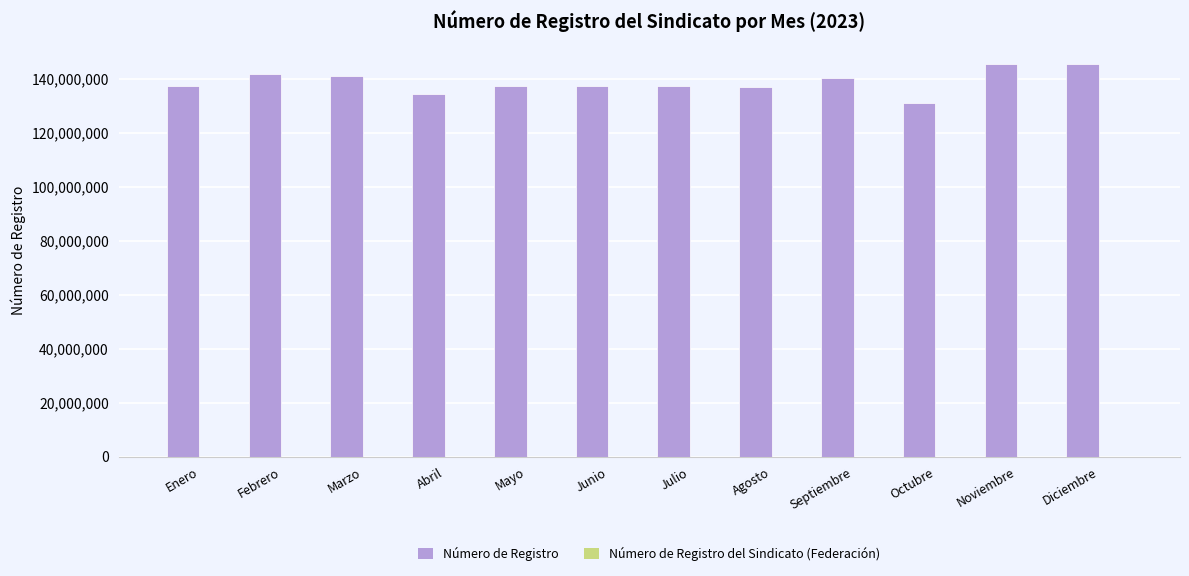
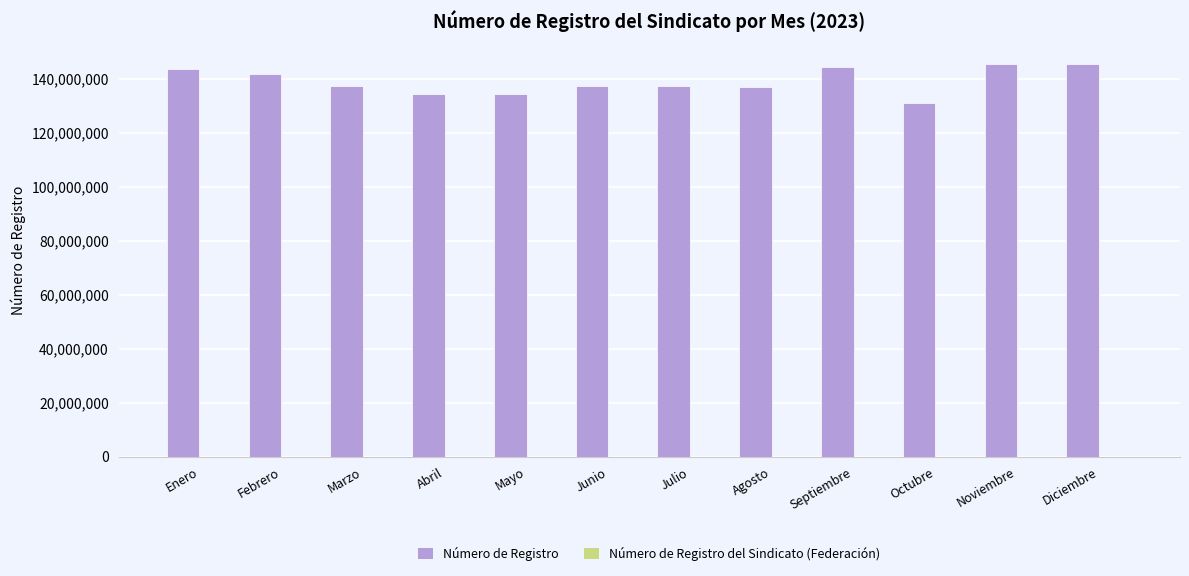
  {
    "Número de Registro": {
-     "Enero": "138,000,000",
+     "Enero": "144,000,000",
      "Febrero": "142,000,000",
-     "Marzo": "141,000,000",
+     "Marzo": "138,000,000",
      "Abril": "134,000,000",
-     "Mayo": "138,000,000",
+     "Mayo": "134,000,000",
      "Junio": "138,000,000",
      "Julio": "138,000,000",
      "Agosto": "137,000,000",
-     "Septiembre": "140,000,000",
+     "Septiembre": "144,000,000",
      "Octubre": "131,000,000",
      "Noviembre": "145,000,000",
      "Diciembre": "145,000,000"
    }
  }
